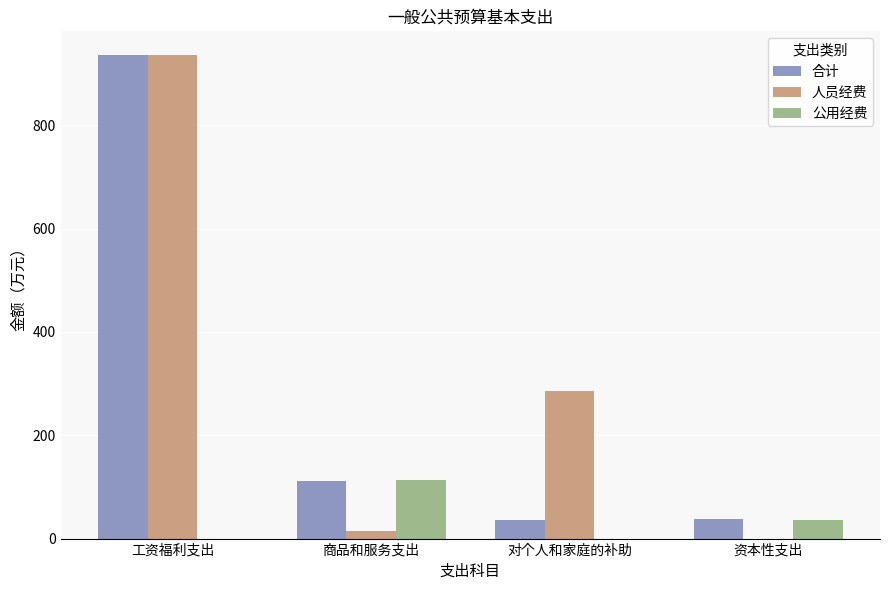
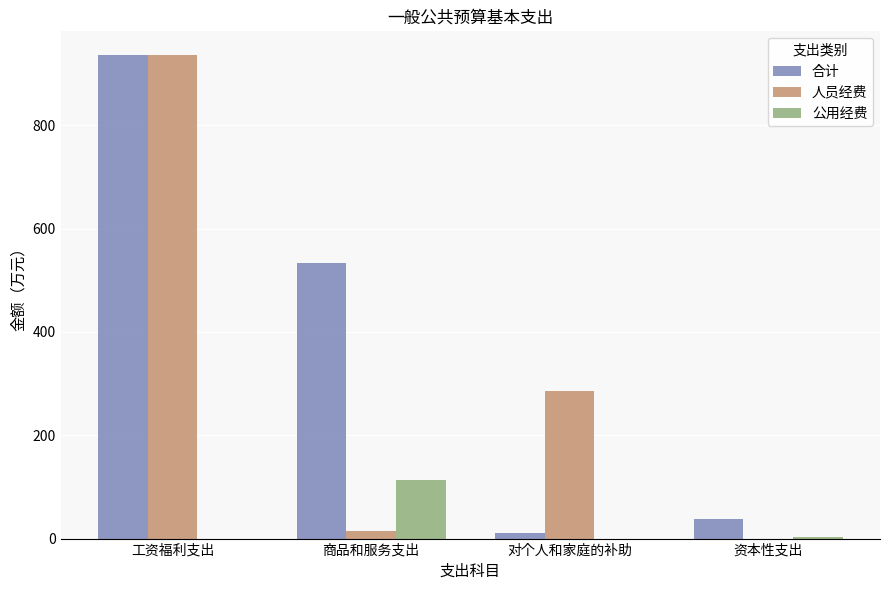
  {
    "合计": {
      "工资福利支出": 940,
-     "商品和服务支出": 110,
-     "对个人和家庭的补助": 40,
+     "商品和服务支出": 530,
+     "对个人和家庭的补助": 10,
      "资本性支出": 40
    },
    "人员经费": {
      "工资福利支出": 940,
      "商品和服务支出": 20,
      "对个人和家庭的补助": 290,
      "资本性支出": 0
    },
    "公用经费": {
      "工资福利支出": 0,
      "商品和服务支出": 110,
      "对个人和家庭的补助": 0,
-     "资本性支出": 40
+     "资本性支出": 0
    }
  }
